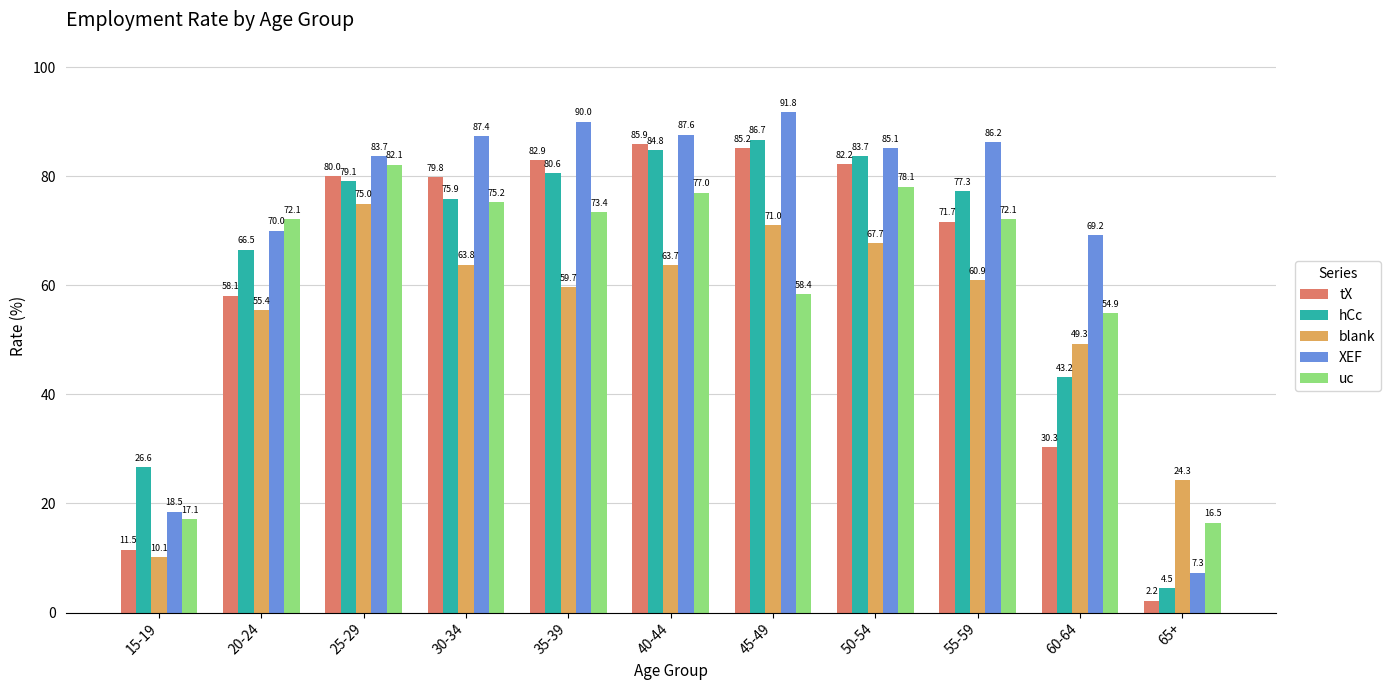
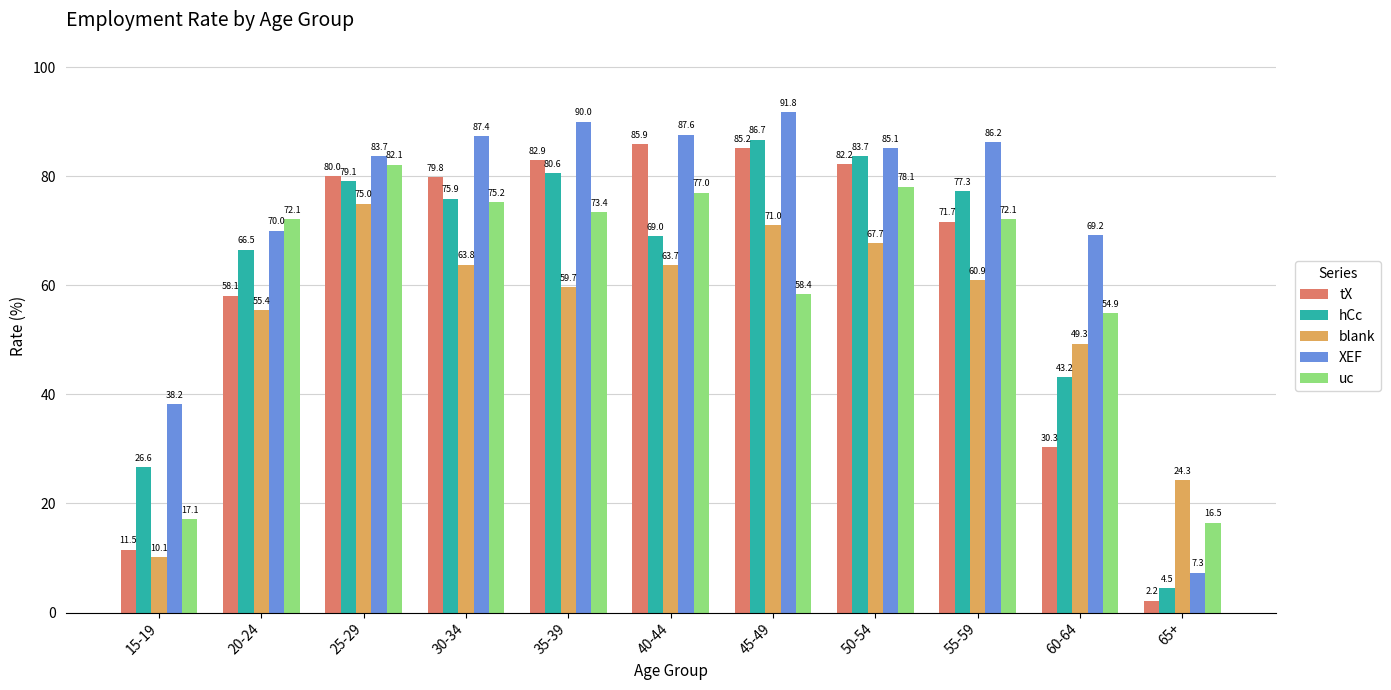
  {
    "hCc": {
      "15-19": 26.6,
      "20-24": 66.5,
      "25-29": 79.1,
      "30-34": 75.9,
      "35-39": 80.6,
-     "40-44": 84.8,
+     "40-44": 69.0,
      "45-49": 86.7,
      "50-54": 83.7,
      "55-59": 77.3,
      "60-64": 43.2,
      "65+": 4.5
    },
    "XEF": {
-     "15-19": 18.5,
+     "15-19": 38.2,
      "20-24": 70.0,
      "25-29": 83.7,
      "30-34": 87.4,
      "35-39": 90.0,
      "40-44": 87.6,
      "45-49": 91.8,
      "50-54": 85.1,
      "55-59": 86.2,
      "60-64": 69.2,
      "65+": 7.3
    },
    "uc": {
      "15-19": 17.1,
      "20-24": 72.1,
      "25-29": 82.1,
      "30-34": 75.2,
      "35-39": 73.4,
      "40-44": 77.0,
      "45-49": 58.4,
      "50-54": 78.1,
      "55-59": 72.1,
      "60-64": 54.9,
      "65+": 16.5
    }
  }
